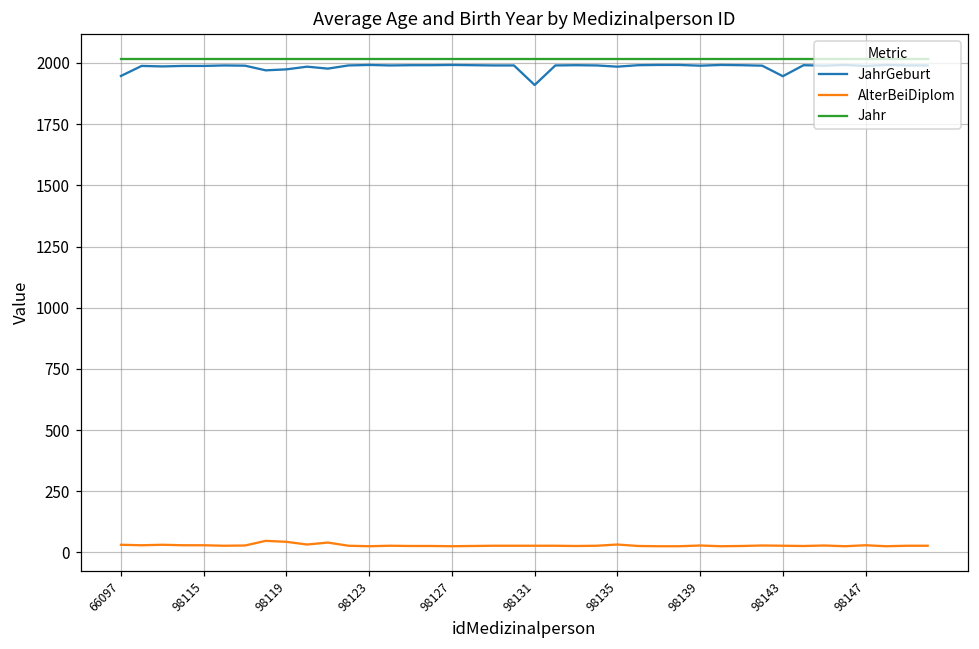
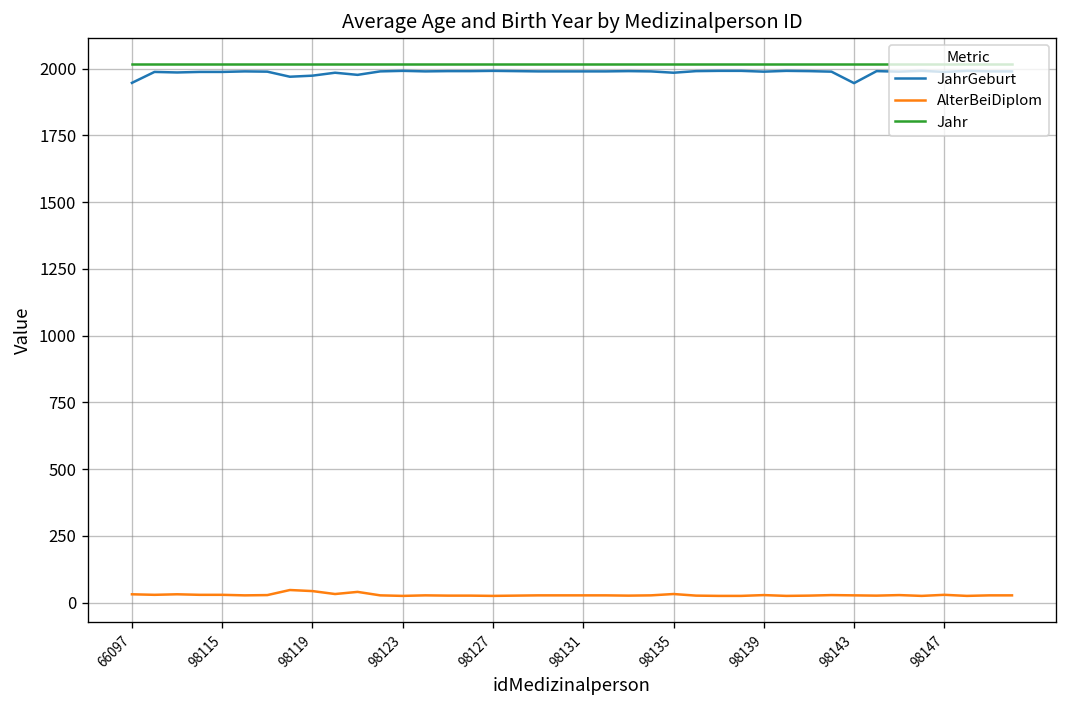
  {
    "JahrGeburt": {
      "66097": 1950,
      "98115": 1990,
      "98119": 1970,
      "98123": 1990,
      "98127": 1990,
-     "98131": 1910,
+     "98131": 1990,
      "98135": 1990,
      "98139": 1990,
      "98143": 1950
    },
    "AlterBeiDiplom": {
      "66097": 30,
      "98115": 30,
      "98119": 40,
      "98123": 30,
      "98127": 30,
      "98131": 30,
      "98135": 30,
      "98139": 30,
      "98143": 30,
      "98147": 30
    },
    "Jahr": {
      "66097": 2020,
      "98115": 2020,
      "98119": 2020,
      "98123": 2020,
      "98127": 2020,
      "98131": 2020,
      "98135": 2020,
      "98139": 2020,
      "98143": 2020
    }
  }
